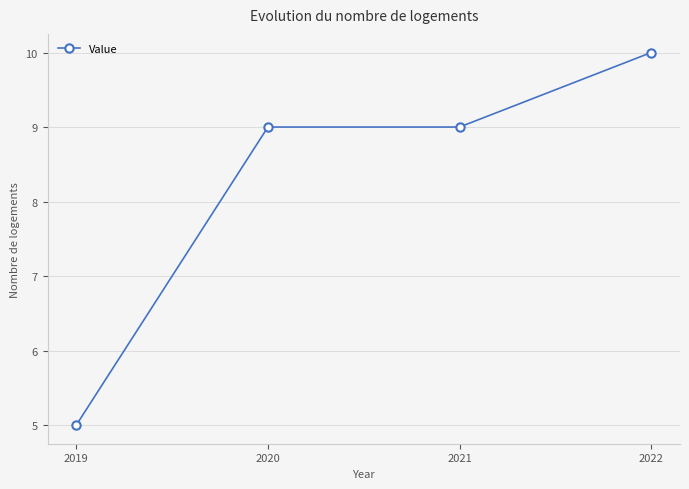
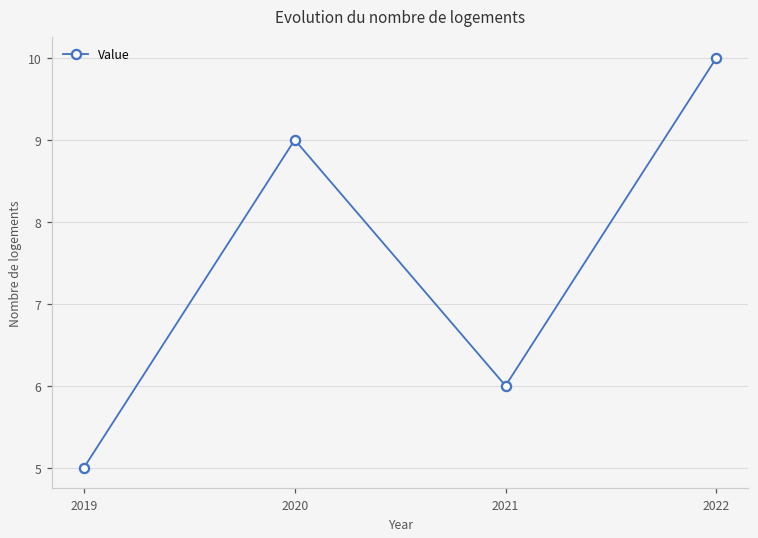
  {
    "2019": 5,
    "2020": 9,
-   "2021": 9,
+   "2021": 6,
    "2022": 10
  }
